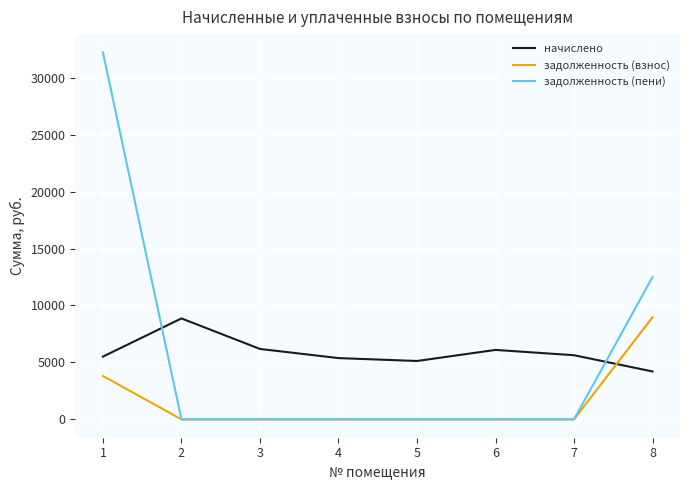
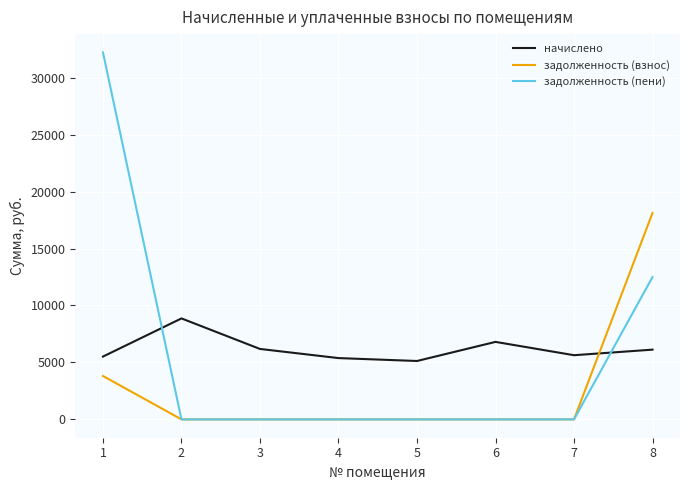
  {
    "начислено": {
      "1": 5500,
      "2": 8900,
      "3": 6200,
      "4": 5400,
      "5": 5100,
-     "6": 6100,
+     "6": 6800,
      "7": 5600,
-     "8": 4200
+     "8": 6100
    },
    "задолженность (взнос)": {
      "1": 3800,
-     "8": 9000
+     "8": 18100
    },
    "задолженность (пени)": {
      "1": 32200,
      "8": 12500
    }
  }
